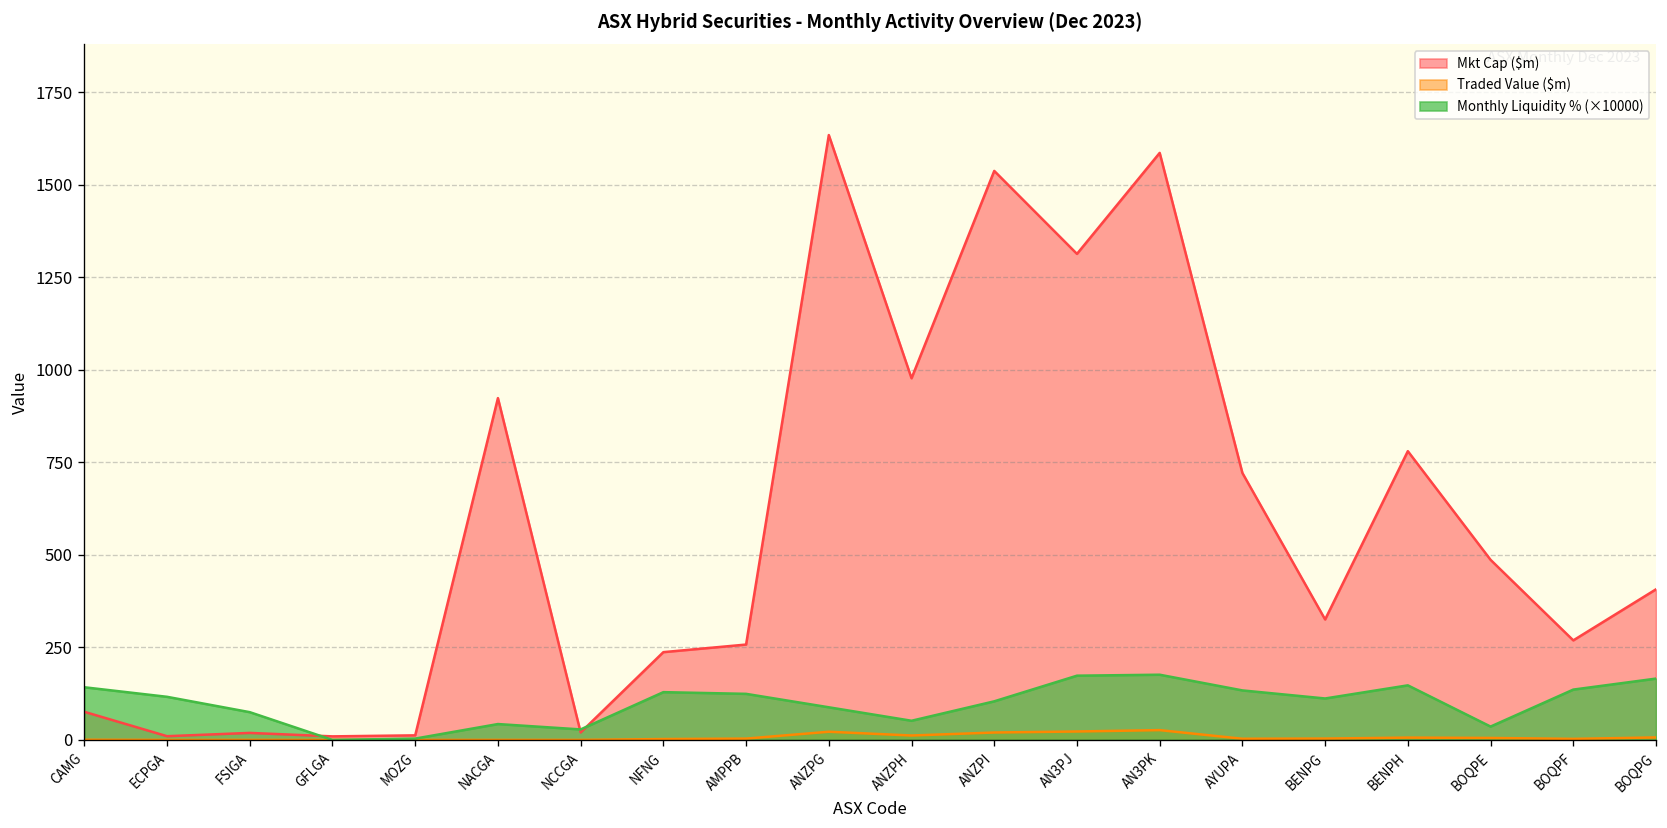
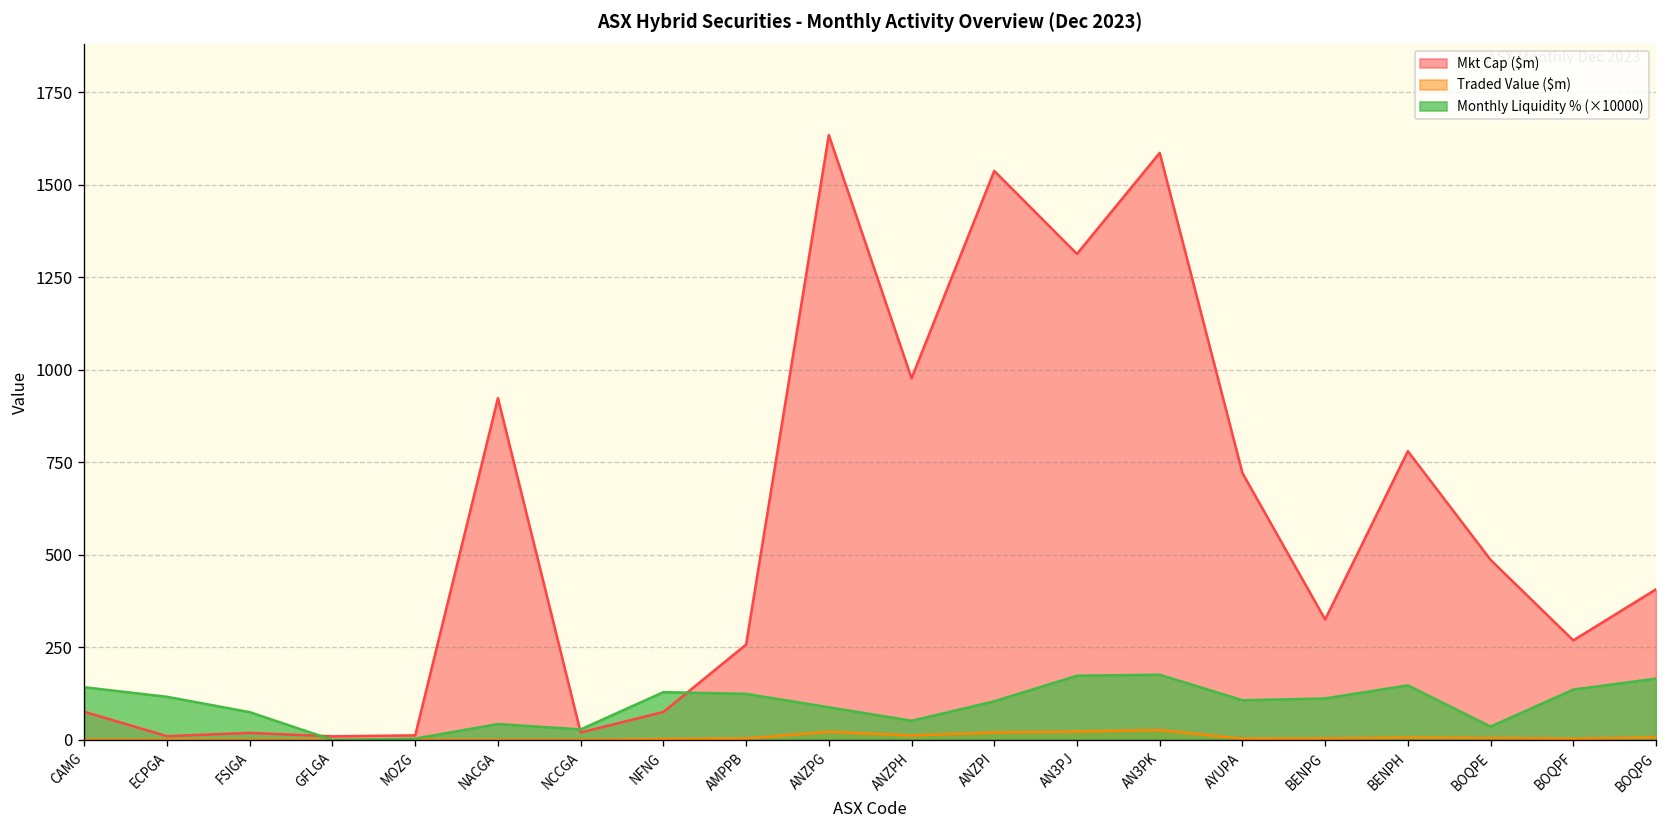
  {
    "Mkt Cap ($m)": {
      "CAMG": 80,
      "ECPGA": 10,
      "FSIGA": 20,
      "GFLGA": 10,
      "MOZG": 10,
      "NACGA": 920,
      "NCCGA": 20,
-     "NFNG": 240,
+     "NFNG": 80,
      "AMPPB": 260,
      "ANZPG": 1630,
      "ANZPH": 980,
      "ANZPI": 1540,
      "AN3PJ": 1310,
      "AN3PK": 1590,
      "AYUPA": 720,
      "BENPG": 330,
      "BENPH": 780,
      "BOQPE": 490,
      "BOQPF": 270,
      "BOQPG": 410
    },
    "Traded Value ($m)": {
      "CAMG": 0,
      "ECPGA": 0,
      "FSIGA": 0,
      "NACGA": 0,
      "NCCGA": 0,
      "NFNG": 0,
      "AMPPB": 0,
      "ANZPG": 20,
      "ANZPH": 10,
      "ANZPI": 20,
      "AN3PJ": 20,
      "AN3PK": 30,
      "AYUPA": 0,
      "BENPG": 0,
      "BENPH": 10,
      "BOQPE": 10,
      "BOQPF": 0,
      "BOQPG": 10
    },
    "Monthly Liquidity % (×10000)": {
      "CAMG": 140,
      "ECPGA": 120,
      "FSIGA": 80,
      "NACGA": 40,
      "NCCGA": 30,
      "NFNG": 130,
      "AMPPB": 120,
      "ANZPG": 90,
      "ANZPH": 50,
      "ANZPI": 100,
      "AN3PJ": 170,
      "AN3PK": 180,
-     "AYUPA": 130,
+     "AYUPA": 110,
      "BENPG": 110,
      "BENPH": 150,
      "BOQPE": 40,
      "BOQPF": 140,
      "BOQPG": 170
    }
  }
